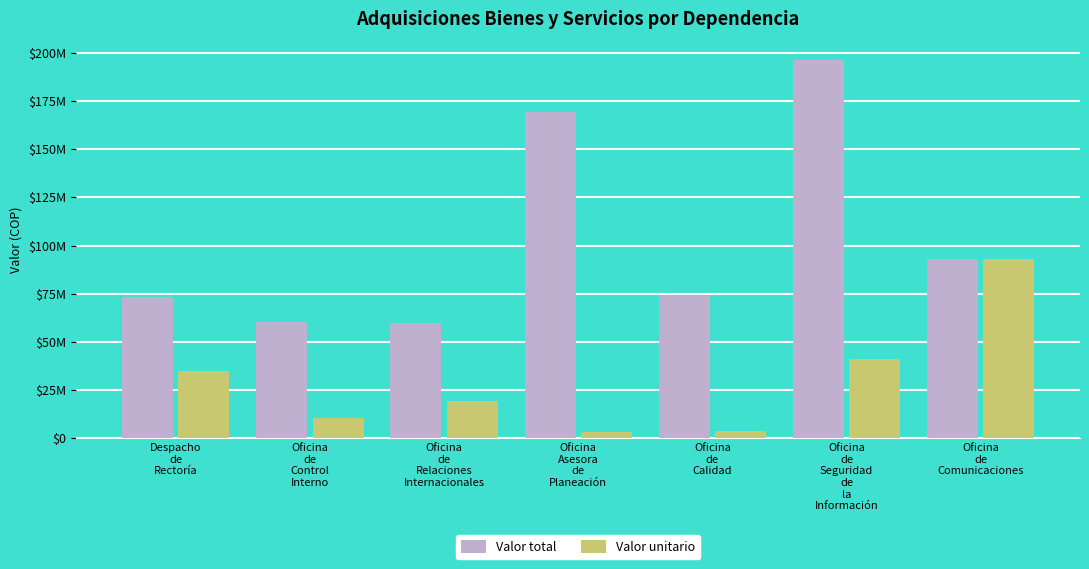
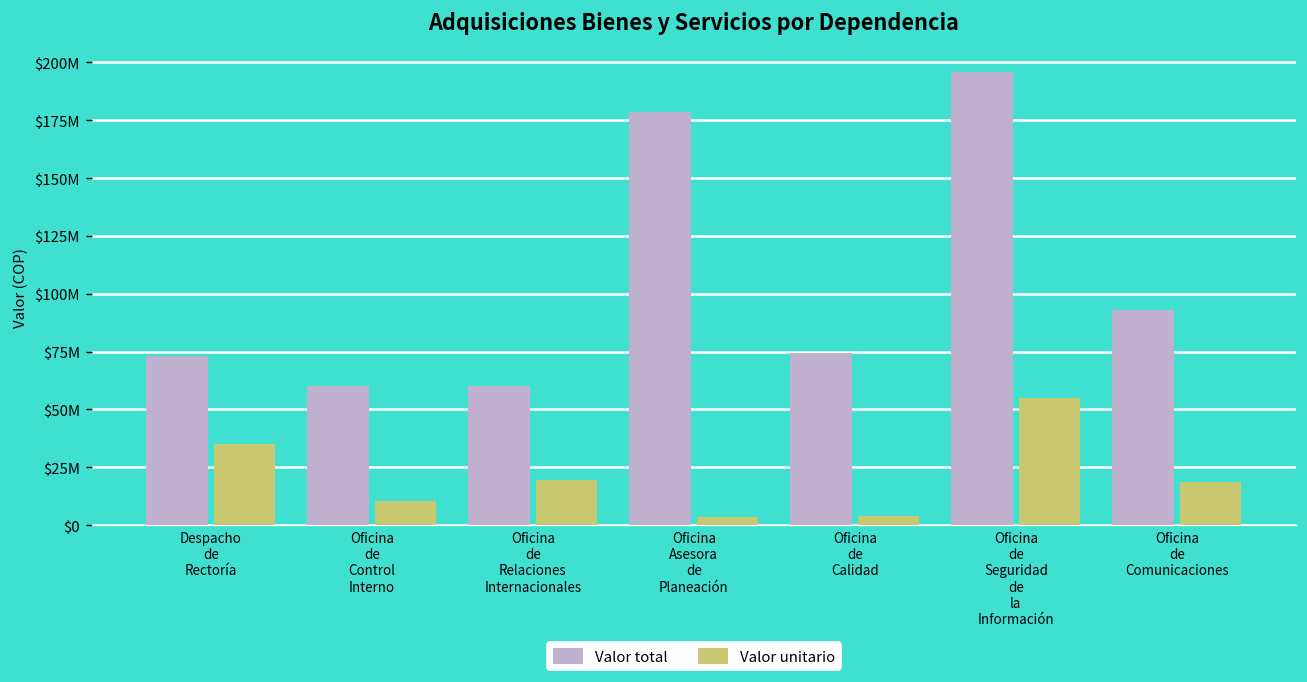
  {
    "Valor total": {
      "Despacho de Rectoría": "$73000000",
      "Oficina de Control Interno": "$60000000",
      "Oficina de Relaciones Internacionales": "$60000000",
-     "Oficina Asesora de Planeación": "$169000000",
+     "Oficina Asesora de Planeación": "$178000000",
      "Oficina de Calidad": "$74000000",
      "Oficina de Seguridad de la Información": "$196000000",
      "Oficina de Comunicaciones": "$93000000"
    },
    "Valor unitario": {
      "Despacho de Rectoría": "$35000000",
      "Oficina de Control Interno": "$10000000",
      "Oficina de Relaciones Internacionales": "$19000000",
      "Oficina Asesora de Planeación": "$4000000",
      "Oficina de Calidad": "$4000000",
-     "Oficina de Seguridad de la Información": "$41000000",
-     "Oficina de Comunicaciones": "$93000000"
+     "Oficina de Seguridad de la Información": "$55000000",
+     "Oficina de Comunicaciones": "$19000000"
    }
  }
